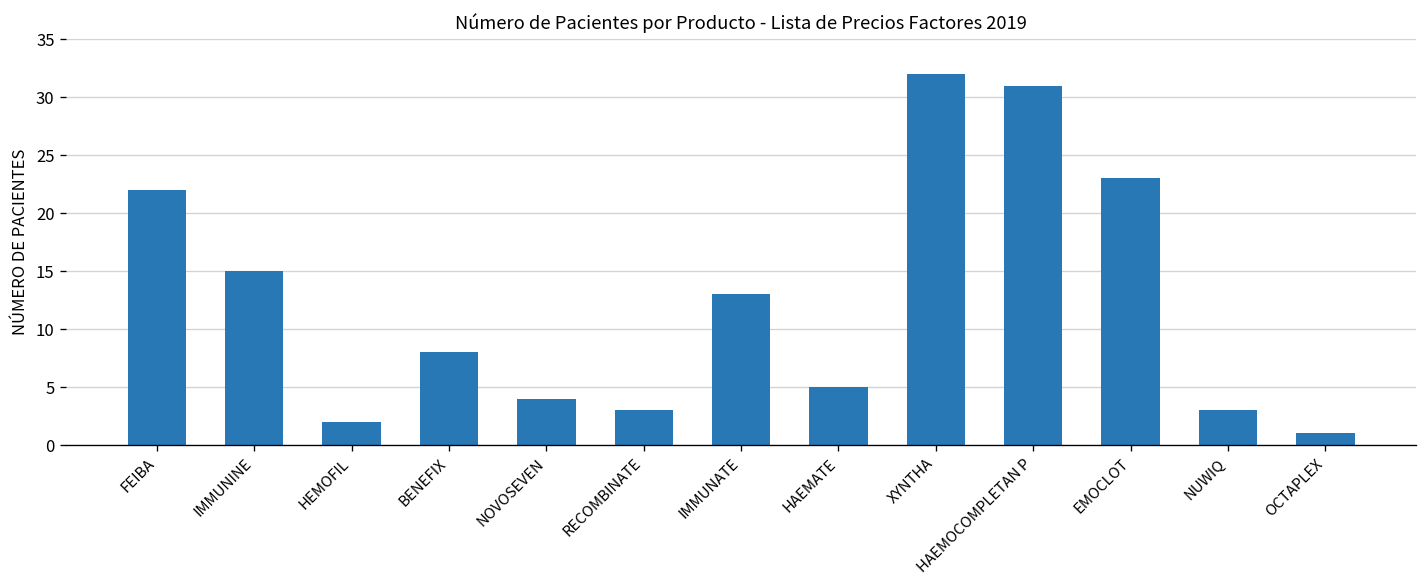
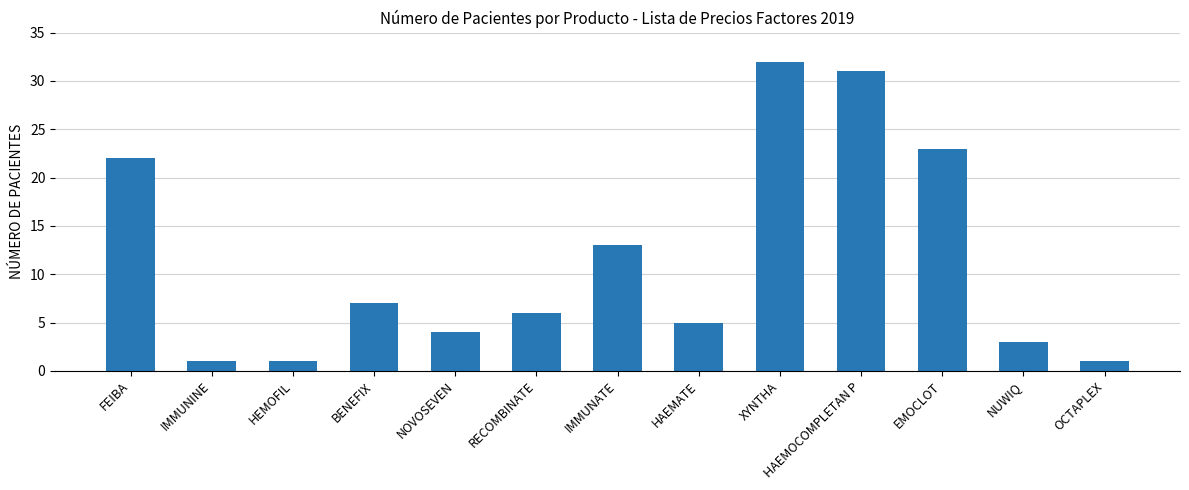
  {
    "FEIBA": 22,
-   "IMMUNINE": 15,
-   "HEMOFIL": 2,
-   "BENEFIX": 8,
+   "IMMUNINE": 1,
+   "HEMOFIL": 1,
+   "BENEFIX": 7,
    "NOVOSEVEN": 4,
-   "RECOMBINATE": 3,
+   "RECOMBINATE": 6,
    "IMMUNATE": 13,
    "HAEMATE": 5,
    "XYNTHA": 32,
    "HAEMOCOMPLETAN P": 31,
    "EMOCLOT": 23,
    "NUWIQ": 3,
    "OCTAPLEX": 1
  }
